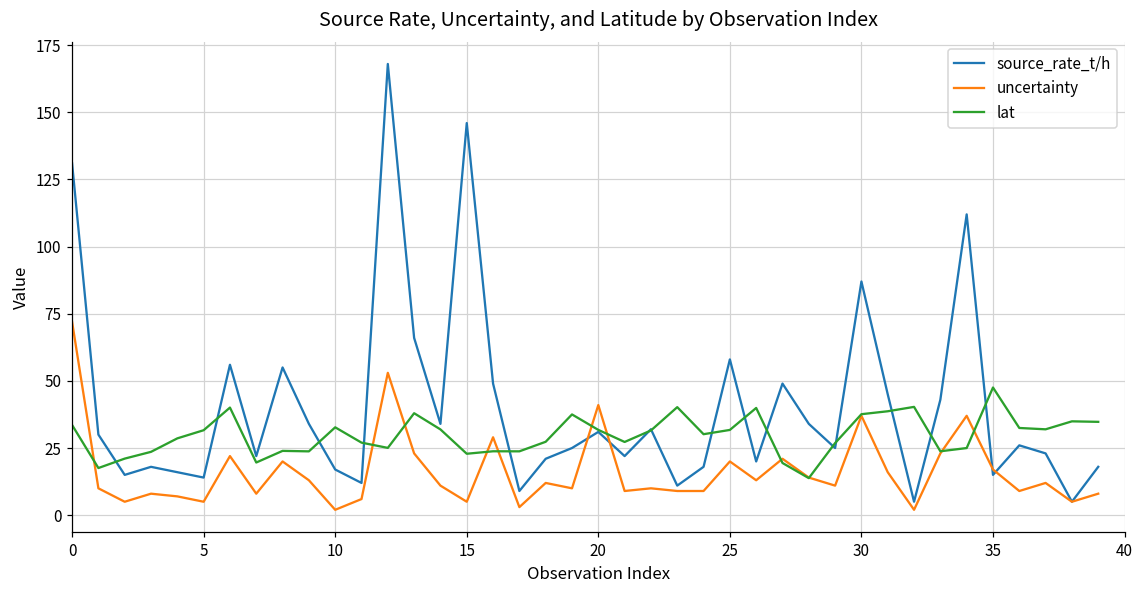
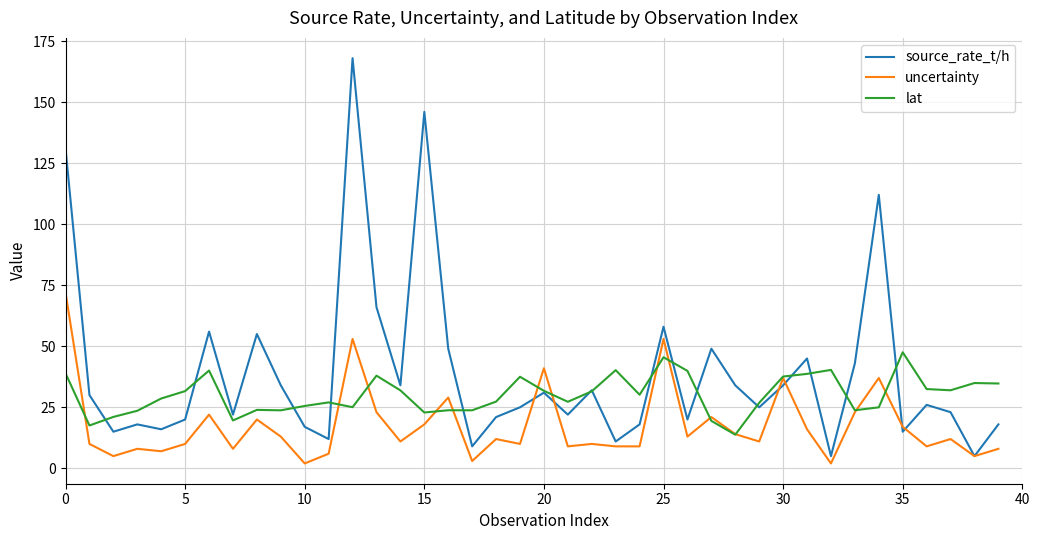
  {
    "source_rate_t/h": {
      "0": 131,
-     "5": 14,
+     "5": 20,
      "10": 17,
      "15": 146,
      "25": 58,
-     "30": 87,
+     "30": 34,
      "35": 15
    },
    "uncertainty": {
      "0": 72,
-     "5": 5,
+     "5": 10,
      "10": 2,
-     "15": 5,
+     "15": 18,
      "20": 41,
-     "25": 20,
+     "25": 53,
      "35": 17
    },
    "lat": {
-     "0": 34,
+     "0": 39,
      "5": 32,
-     "10": 33,
+     "10": 26,
      "15": 23,
-     "25": 32,
+     "25": 45,
      "35": 48
    }
  }
